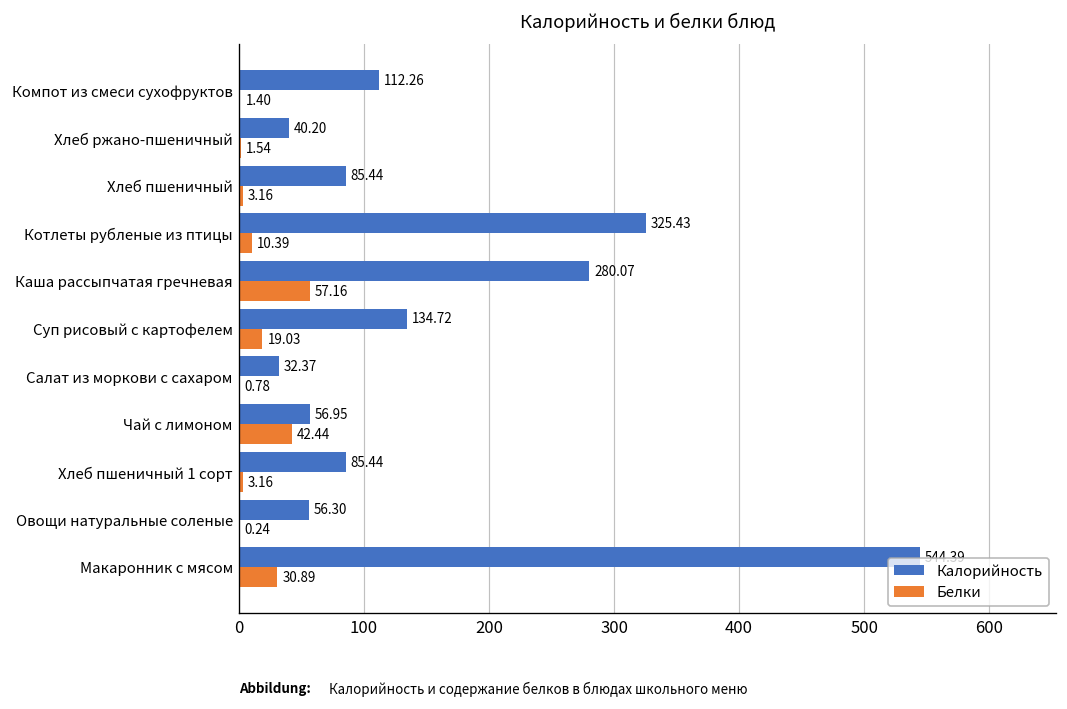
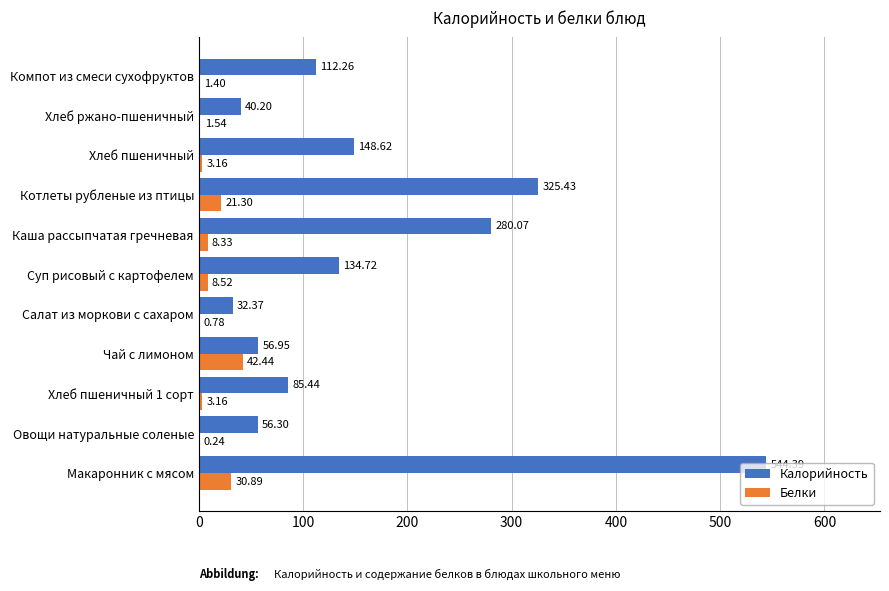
  {
    "Калорийность": {
      "Компот из смеси сухофруктов": 112.26,
      "Хлеб ржано-пшеничный": 40.20,
-     "Хлеб пшеничный": 85.44,
+     "Хлеб пшеничный": 148.62,
      "Котлеты рубленые из птицы": 325.43,
      "Каша рассыпчатая гречневая": 280.07,
      "Суп рисовый с картофелем": 134.72,
      "Салат из моркови с сахаром": 32.37,
      "Чай с лимоном": 56.95,
      "Хлеб пшеничный 1 сорт": 85.44,
      "Овощи натуральные соленые": 56.30
    },
    "Белки": {
      "Компот из смеси сухофруктов": 1.40,
      "Хлеб ржано-пшеничный": 1.54,
      "Хлеб пшеничный": 3.16,
-     "Котлеты рубленые из птицы": 10.39,
-     "Каша рассыпчатая гречневая": 57.16,
-     "Суп рисовый с картофелем": 19.03,
+     "Котлеты рубленые из птицы": 21.30,
+     "Каша рассыпчатая гречневая": 8.33,
+     "Суп рисовый с картофелем": 8.52,
      "Салат из моркови с сахаром": 0.78,
      "Чай с лимоном": 42.44,
      "Хлеб пшеничный 1 сорт": 3.16,
      "Овощи натуральные соленые": 0.24,
      "Макаронник с мясом": 30.89
    }
  }
